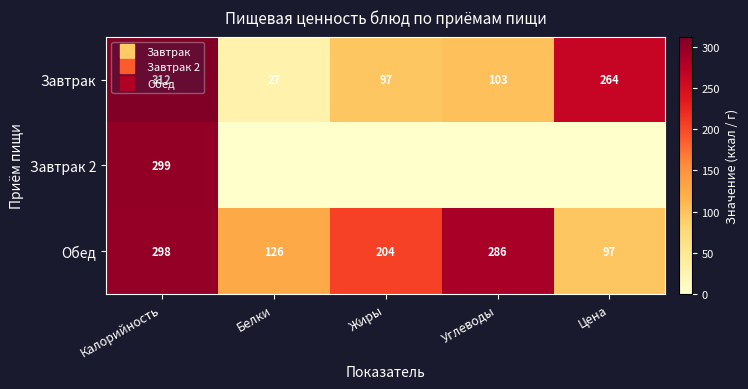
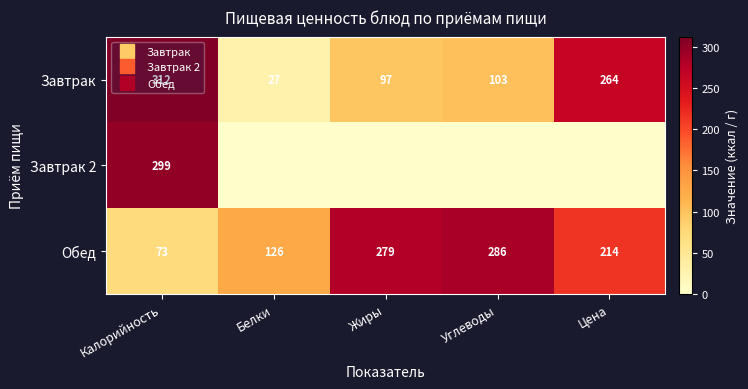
  {
    "Завтрак": {
      "Белки": 27,
      "Жиры": 97,
      "Углеводы": 103,
      "Цена": 264
    },
    "Завтрак 2": {
      "Калорийность": 299
    },
    "Обед": {
-     "Калорийность": 298,
+     "Калорийность": 73,
      "Белки": 126,
-     "Жиры": 204,
+     "Жиры": 279,
      "Углеводы": 286,
-     "Цена": 97
+     "Цена": 214
    }
  }
